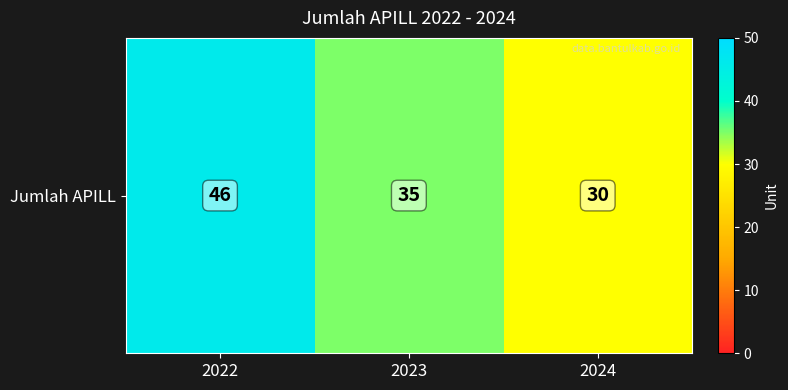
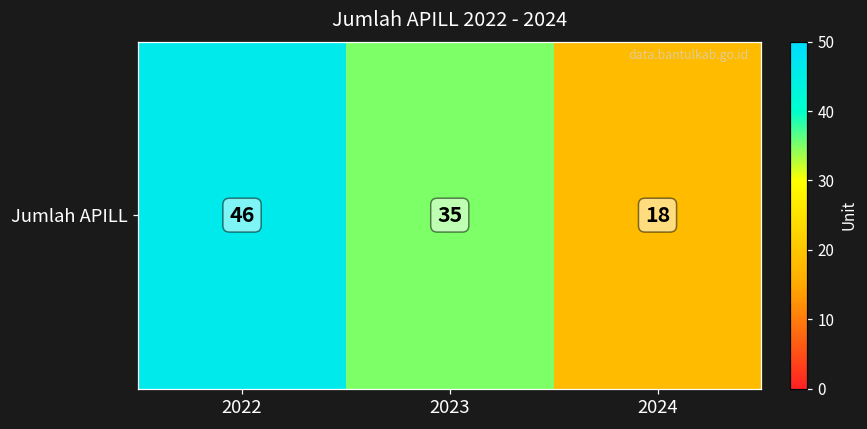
  {
    "Jumlah APILL": {
-     "2024": 30
+     "2024": 18
    }
  }
